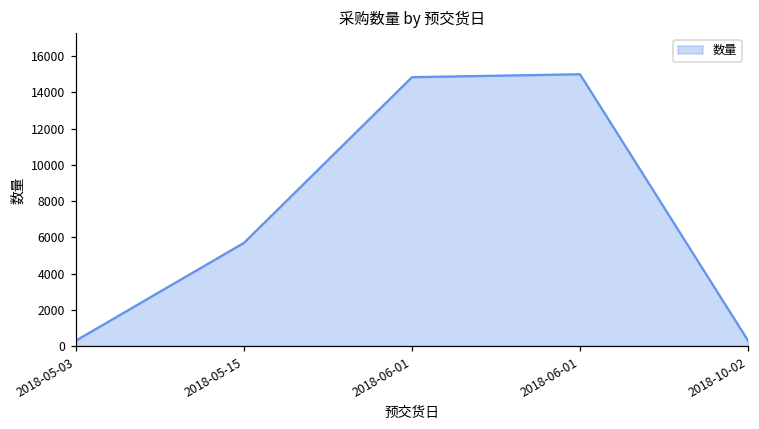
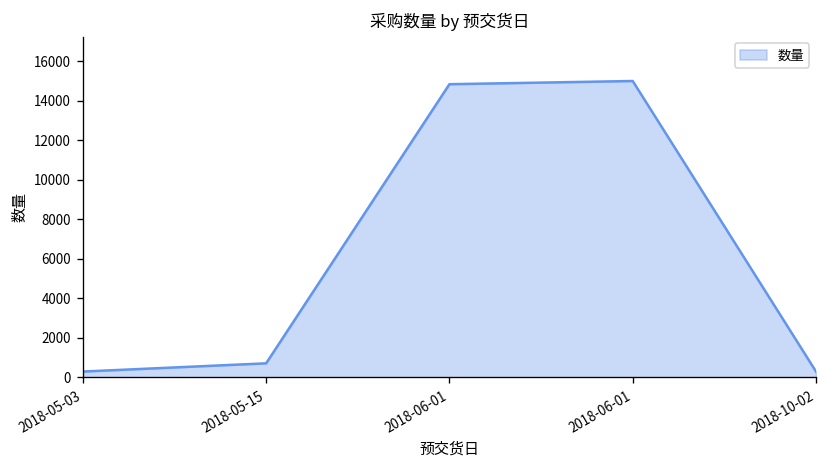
  {
    "2018-05-03": 300,
-   "2018-05-15": 5700,
+   "2018-05-15": 700,
    "2018-10-02": 300
  }
